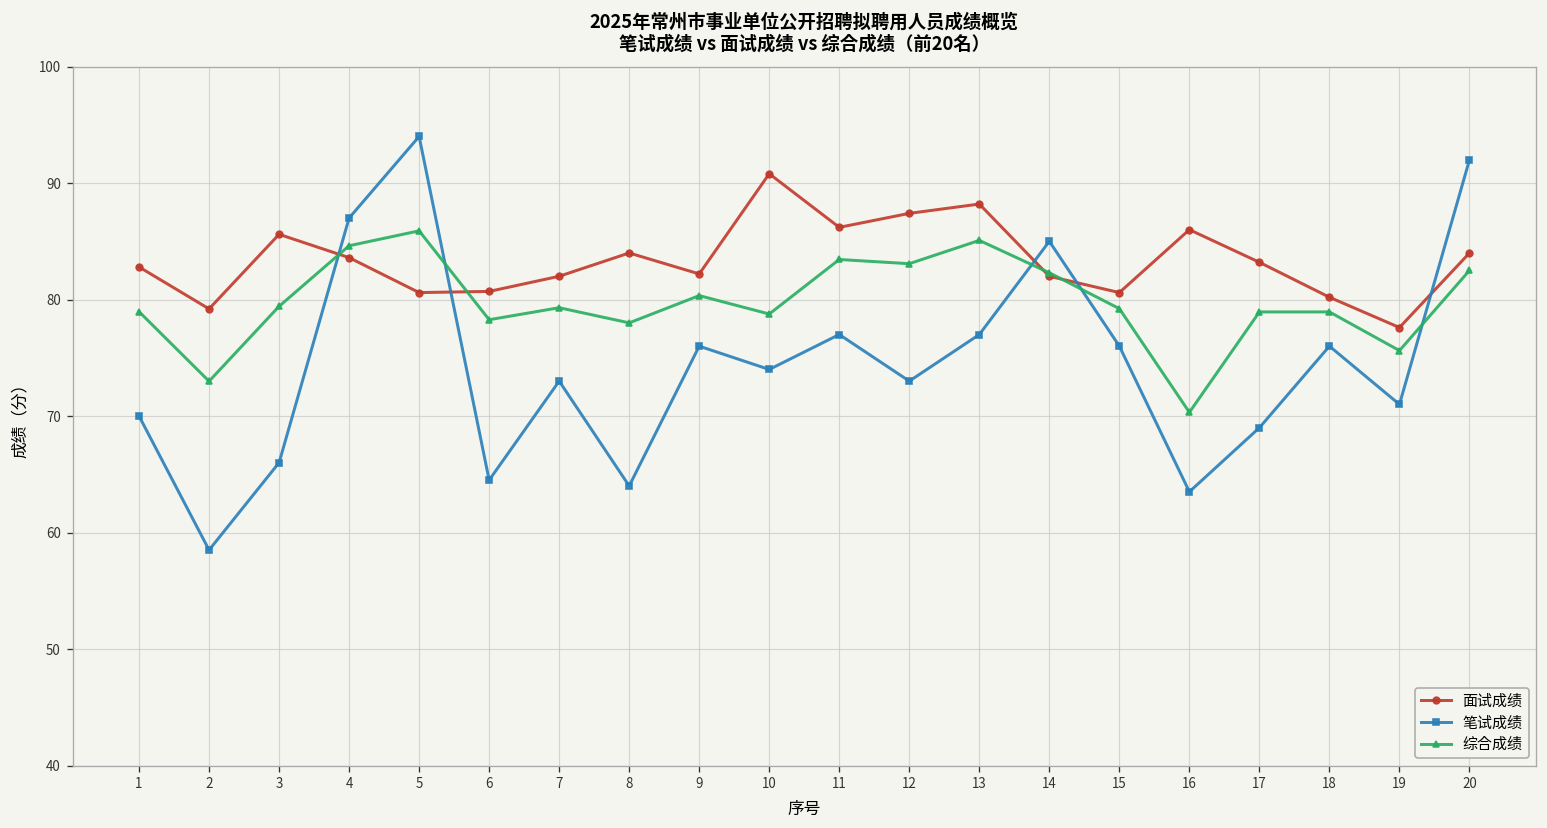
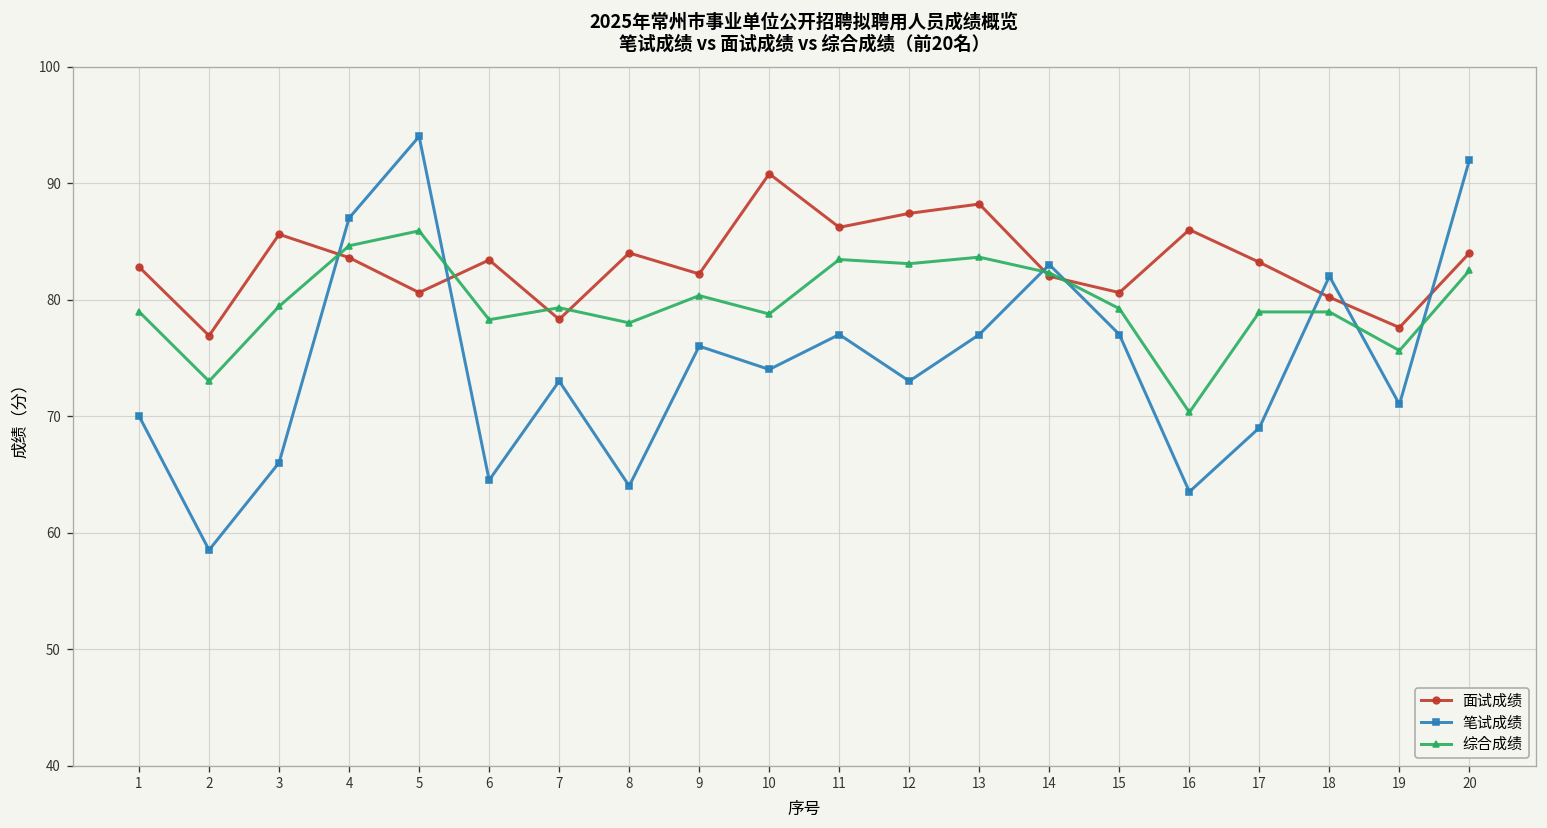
  {
    "面试成绩": {
      "1": 83,
-     "2": 79,
+     "2": 77,
      "3": 86,
      "4": 84,
      "5": 81,
-     "6": 81,
-     "7": 82,
+     "6": 83,
+     "7": 78,
      "8": 84,
      "9": 82,
      "10": 91,
      "11": 86,
      "12": 87,
      "13": 88,
      "14": 82,
      "15": 81,
      "16": 86,
      "17": 83,
      "18": 80,
      "19": 78,
      "20": 84
    },
    "笔试成绩": {
      "1": 70,
      "2": 59,
      "3": 66,
      "4": 87,
      "5": 94,
      "6": 65,
      "7": 73,
      "8": 64,
      "9": 76,
      "10": 74,
      "11": 77,
      "12": 73,
      "13": 77,
-     "14": 85,
-     "15": 76,
+     "14": 83,
+     "15": 77,
      "16": 64,
      "17": 69,
-     "18": 76,
+     "18": 82,
      "19": 71,
      "20": 92
    },
    "综合成绩": {
      "1": 79,
      "2": 73,
      "3": 79,
      "4": 85,
      "5": 86,
      "6": 78,
      "7": 79,
      "8": 78,
      "9": 80,
      "10": 79,
      "11": 83,
      "12": 83,
-     "13": 85,
+     "13": 84,
      "14": 82,
      "15": 79,
      "16": 70,
      "17": 79,
      "18": 79,
      "19": 76,
      "20": 83
    }
  }
